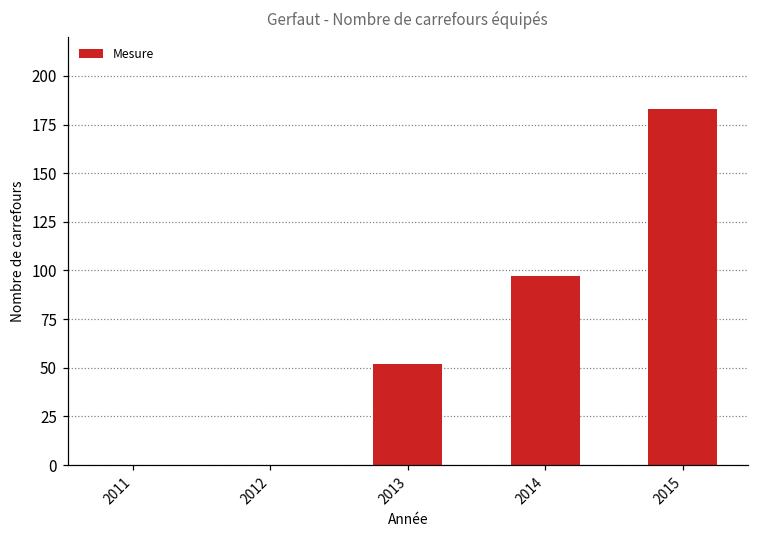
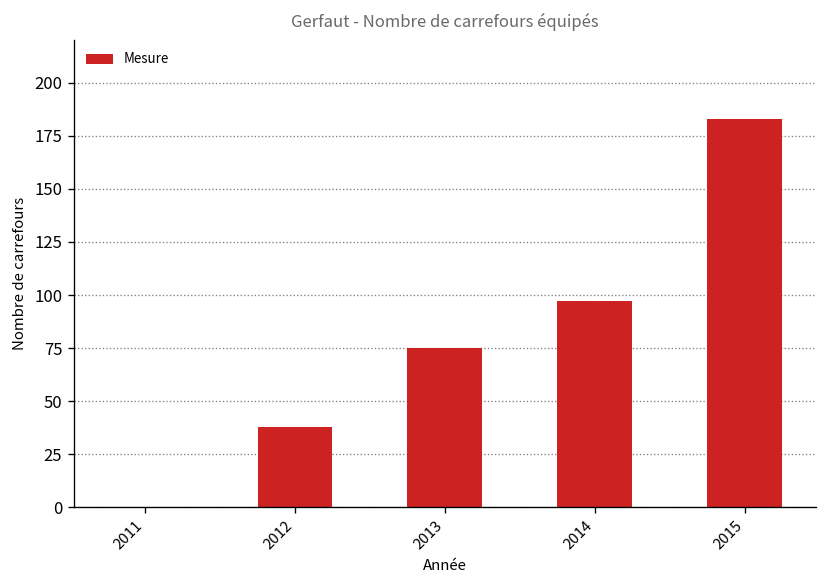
  {
    "2011": 0,
-   "2012": 0,
-   "2013": 52,
+   "2012": 38,
+   "2013": 75,
    "2014": 97,
    "2015": 183
  }
